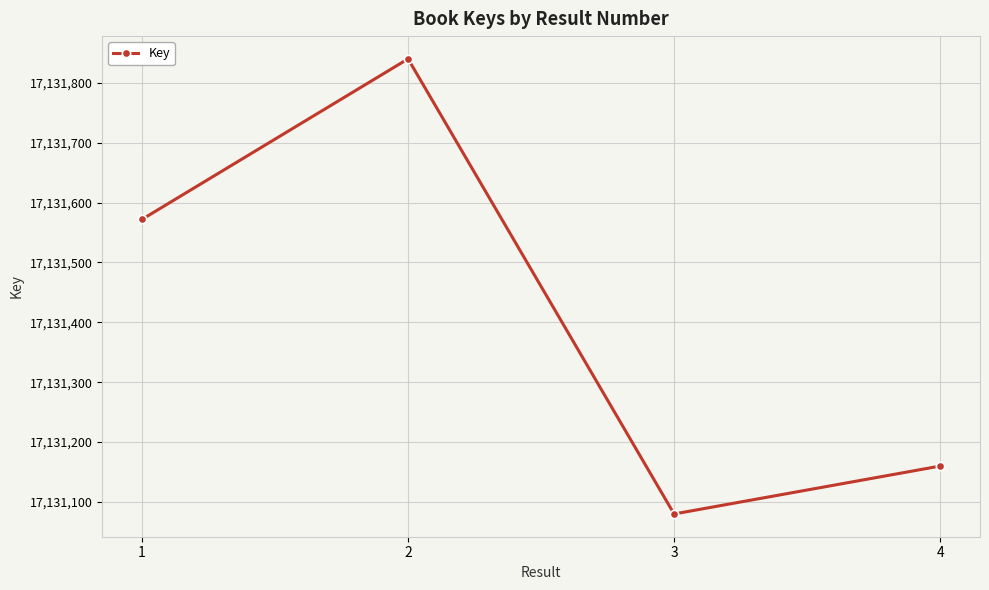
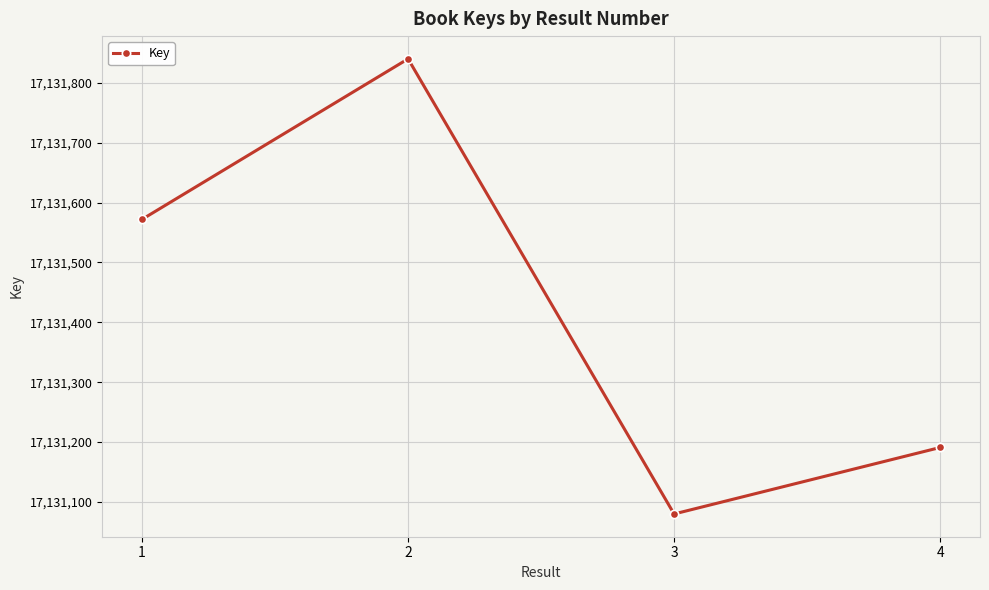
  {
    "1": "17,131,570",
    "2": "17,131,840",
    "3": "17,131,080",
-   "4": "17,131,160"
+   "4": "17,131,190"
  }
